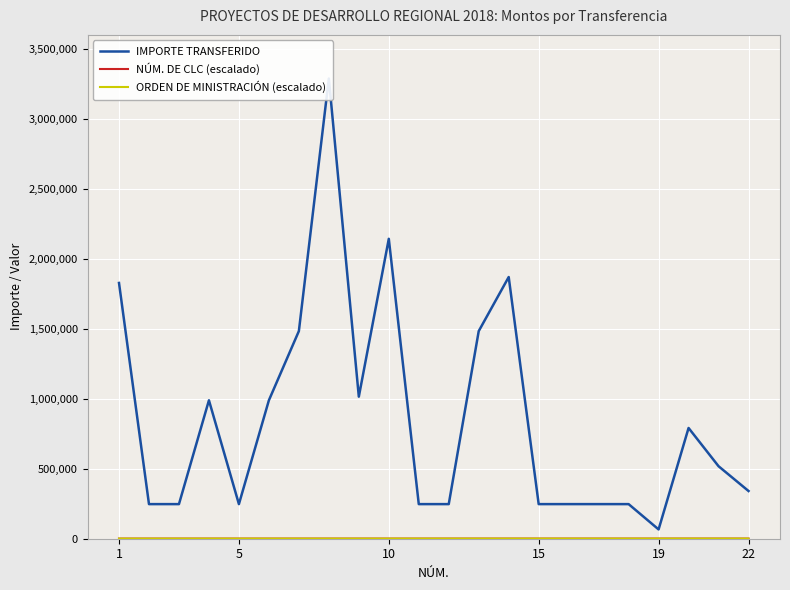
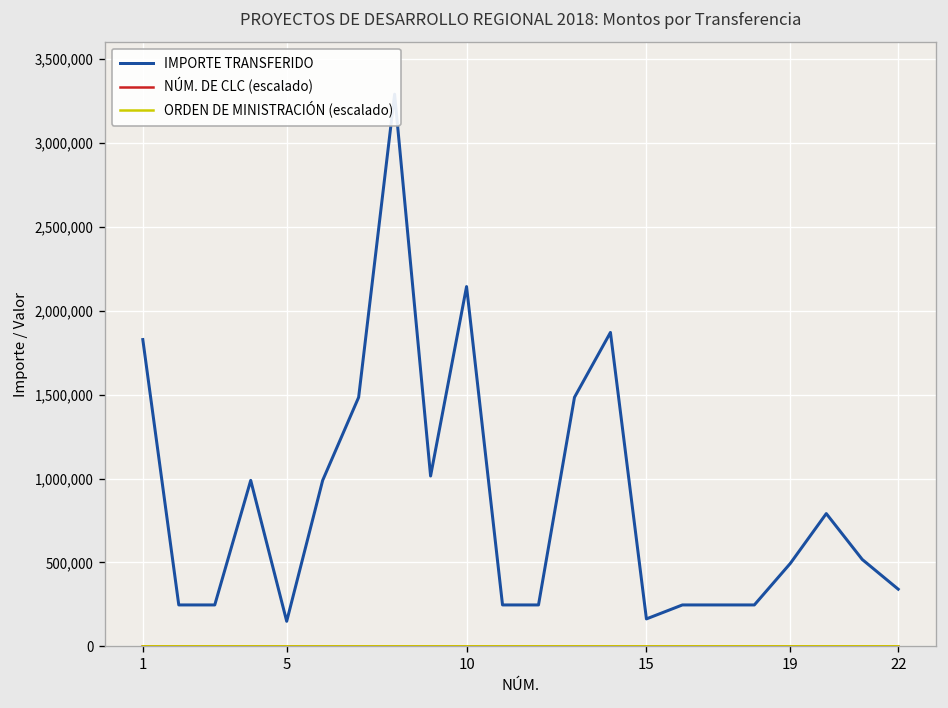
  {
    "IMPORTE TRANSFERIDO": {
      "1": "1,830,000",
-     "5": "250,000",
+     "5": "150,000",
      "10": "2,140,000",
-     "15": "250,000",
-     "19": "70,000",
+     "15": "160,000",
+     "19": "490,000",
      "22": "340,000"
    },
    "ORDEN DE MINISTRACIÓN (escalado)": {
      "1": "0",
      "5": "0",
      "10": "0",
      "15": "0",
      "19": "0",
      "22": "0"
    }
  }
